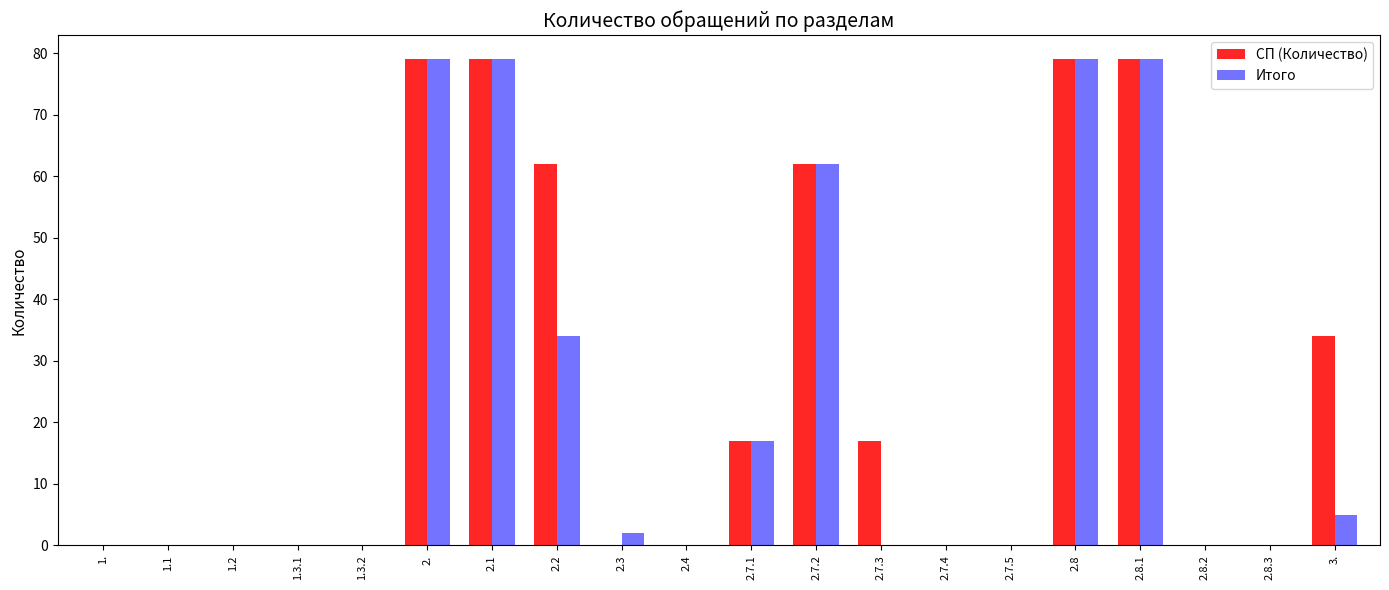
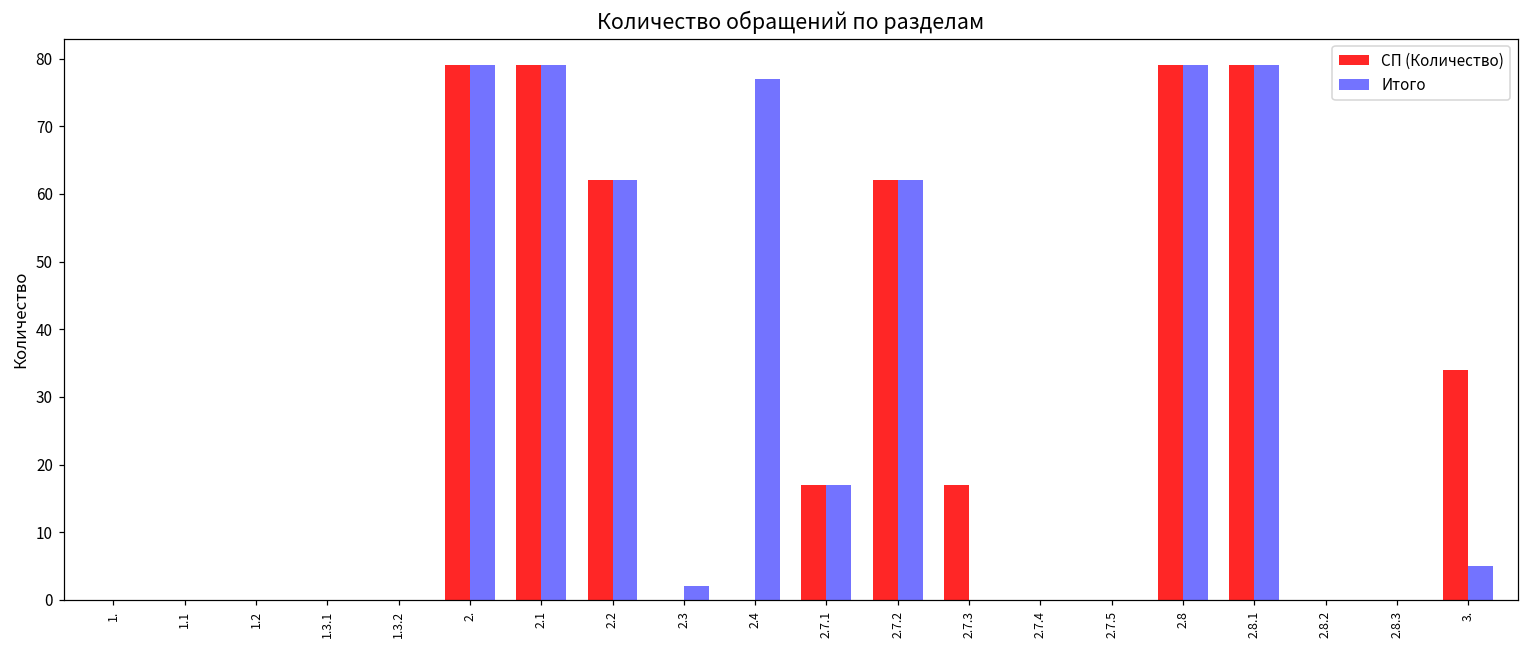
  {
    "СП (Количество)": {
      "1.": 0,
      "1.1": 0,
      "1.2": 0,
      "1.3.1": 0,
      "1.3.2": 0,
      "2.": 79,
      "2.1": 79,
      "2.2": 62,
      "2.3": 0,
      "2.4": 0,
      "2.7.1": 17,
      "2.7.2": 62,
      "2.7.3": 17,
      "2.7.4": 0,
      "2.7.5": 0,
      "2.8": 79,
      "2.8.1": 79,
      "2.8.2": 0,
      "2.8.3": 0,
      "3.": 34
    },
    "Итого": {
      "1.": 0,
      "1.1": 0,
      "1.2": 0,
      "1.3.1": 0,
      "1.3.2": 0,
      "2.": 79,
      "2.1": 79,
-     "2.2": 34,
+     "2.2": 62,
      "2.3": 2,
-     "2.4": 0,
+     "2.4": 77,
      "2.7.1": 17,
      "2.7.2": 62,
      "2.7.3": 0,
      "2.7.4": 0,
      "2.7.5": 0,
      "2.8": 79,
      "2.8.1": 79,
      "2.8.2": 0,
      "2.8.3": 0,
      "3.": 5
    }
  }
